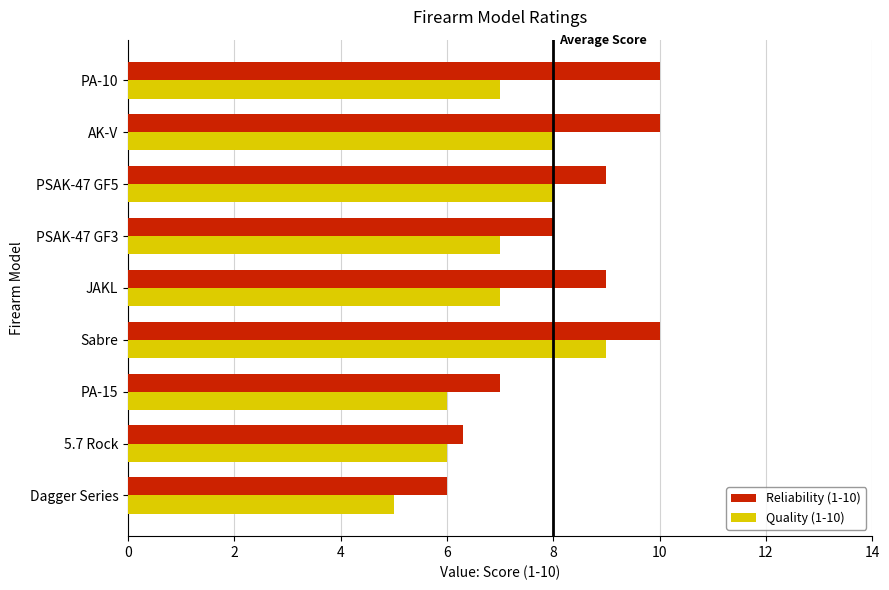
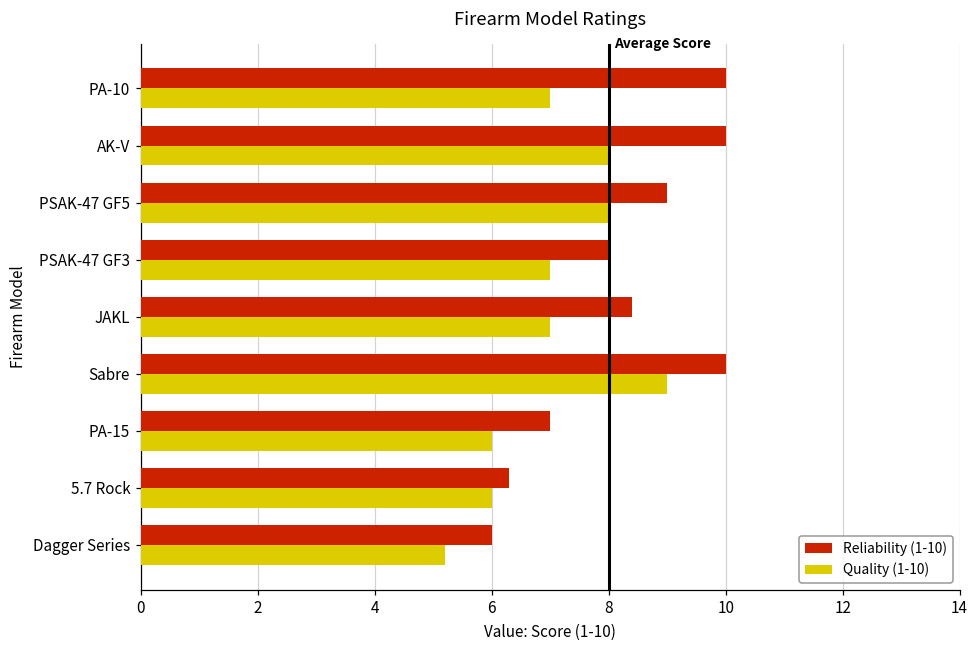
  {
    "Reliability (1-10)": {
      "PA-10": 10.0,
      "AK-V": 10.0,
      "PSAK-47 GF5": 9.0,
      "PSAK-47 GF3": 8.0,
-     "JAKL": 9.0,
+     "JAKL": 8.4,
      "Sabre": 10.0,
      "PA-15": 7.0,
      "5.7 Rock": 6.3,
      "Dagger Series": 6.0
    },
    "Quality (1-10)": {
      "PA-10": 7.0,
      "AK-V": 8.0,
      "PSAK-47 GF5": 8.0,
      "PSAK-47 GF3": 7.0,
      "JAKL": 7.0,
      "Sabre": 9.0,
      "PA-15": 6.0,
      "5.7 Rock": 6.0,
-     "Dagger Series": 5.0
+     "Dagger Series": 5.2
    }
  }
